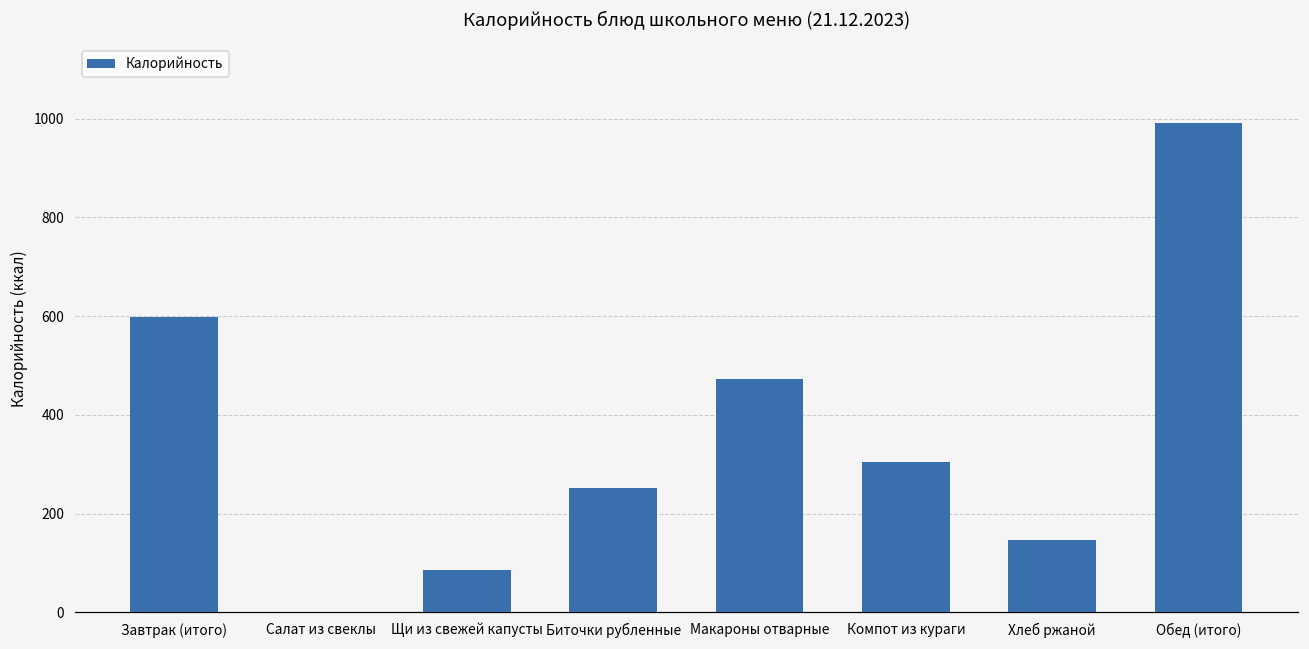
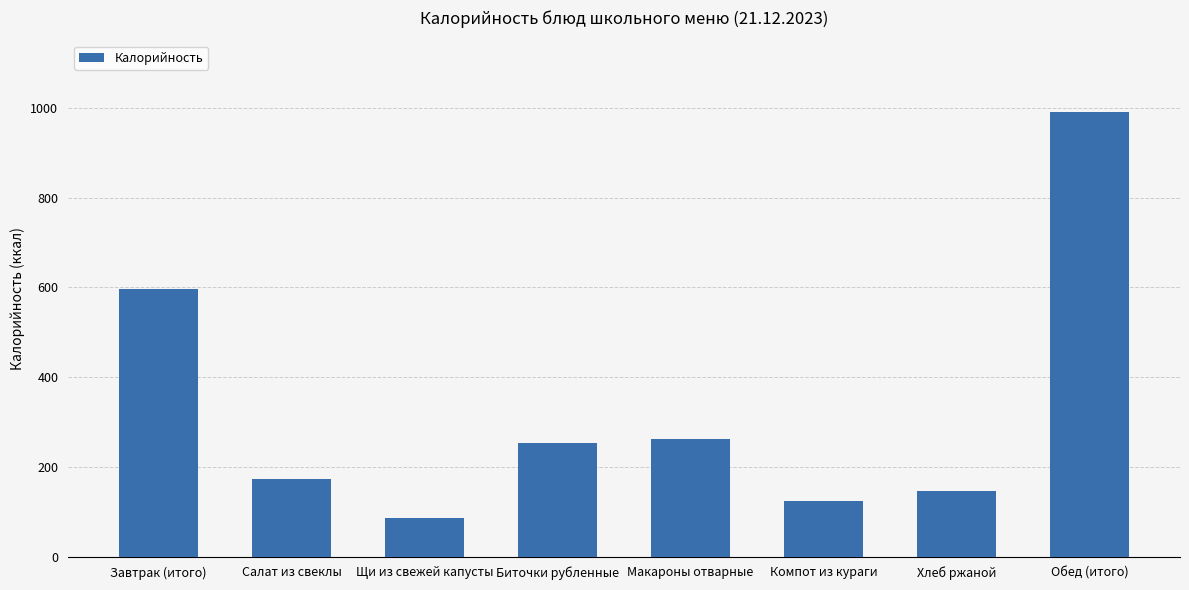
  {
    "Завтрак (итого)": 600,
-   "Салат из свеклы": 0,
+   "Салат из свеклы": 170,
    "Щи из свежей капусты": 90,
    "Биточки рубленные": 250,
-   "Макароны отварные": 470,
-   "Компот из кураги": 310,
+   "Макароны отварные": 260,
+   "Компот из кураги": 120,
    "Хлеб ржаной": 150,
    "Обед (итого)": 990
  }
